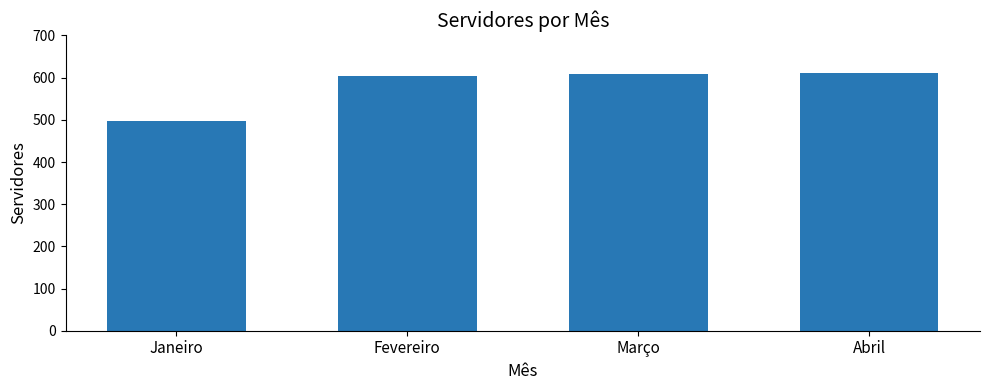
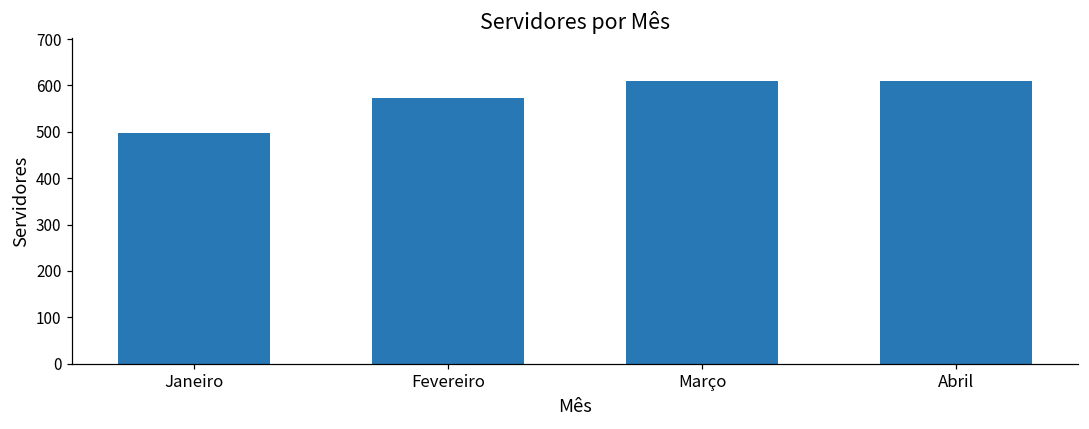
  {
    "Janeiro": 500,
-   "Fevereiro": 610,
+   "Fevereiro": 570,
    "Março": 610,
    "Abril": 610
  }
